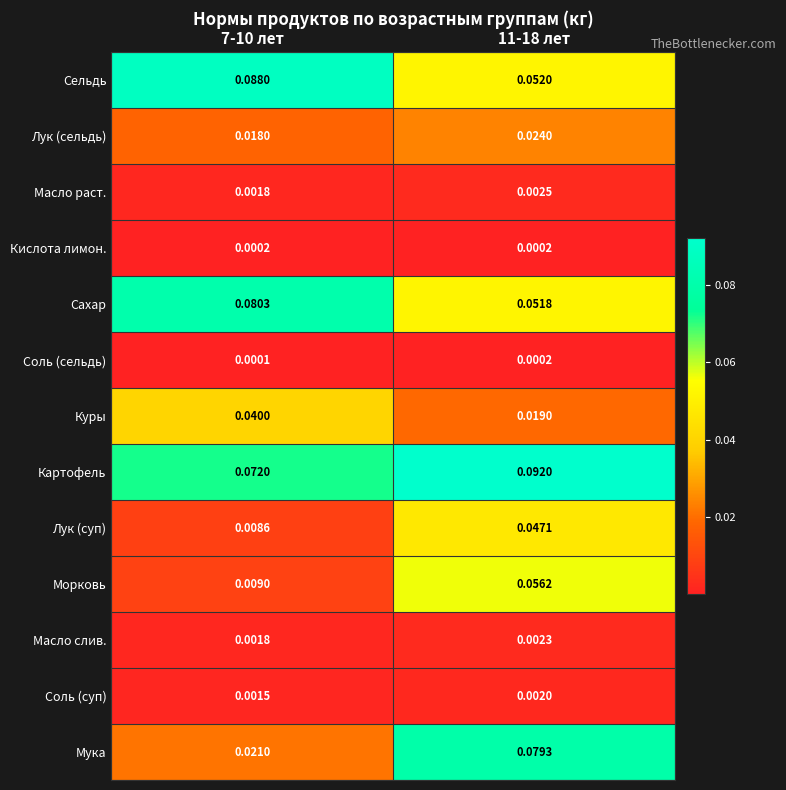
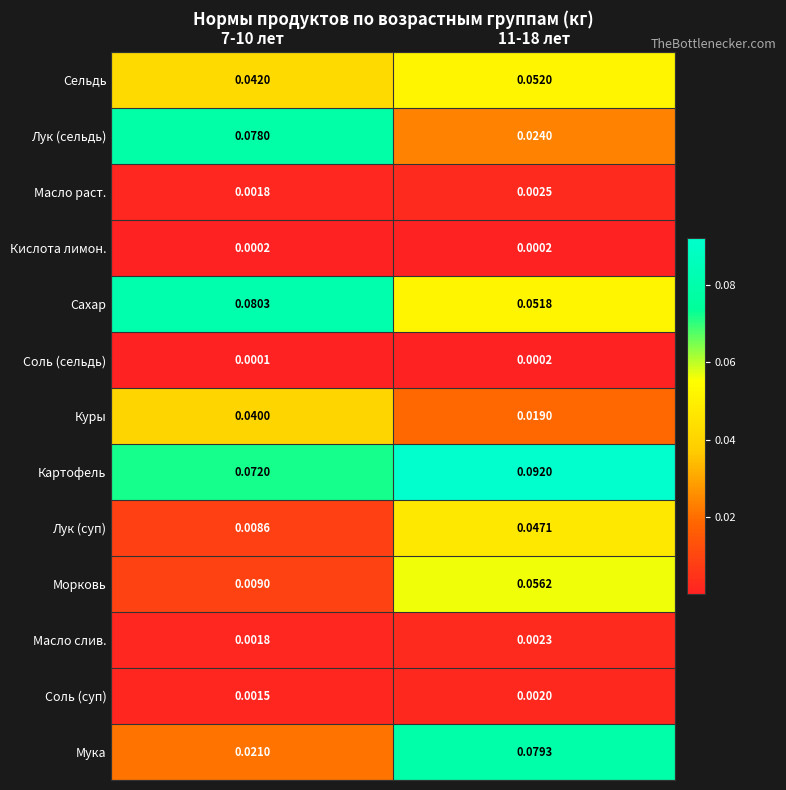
  {
    "Сельдь": {
-     "7-10 лет": 0.0880,
+     "7-10 лет": 0.0420,
      "11-18 лет": 0.0520
    },
    "Лук (сельдь)": {
-     "7-10 лет": 0.0180,
+     "7-10 лет": 0.0780,
      "11-18 лет": 0.0240
    },
    "Масло раст.": {
      "7-10 лет": 0.0018,
      "11-18 лет": 0.0025
    },
    "Кислота лимон.": {
      "7-10 лет": 0.0002,
      "11-18 лет": 0.0002
    },
    "Сахар": {
      "7-10 лет": 0.0803,
      "11-18 лет": 0.0518
    },
    "Соль (сельдь)": {
      "7-10 лет": 0.0001,
      "11-18 лет": 0.0002
    },
    "Куры": {
      "7-10 лет": 0.0400,
      "11-18 лет": 0.0190
    },
    "Картофель": {
      "7-10 лет": 0.0720,
      "11-18 лет": 0.0920
    },
    "Лук (суп)": {
      "7-10 лет": 0.0086,
      "11-18 лет": 0.0471
    },
    "Морковь": {
      "7-10 лет": 0.0090,
      "11-18 лет": 0.0562
    },
    "Масло слив.": {
      "7-10 лет": 0.0018,
      "11-18 лет": 0.0023
    },
    "Соль (суп)": {
      "7-10 лет": 0.0015,
      "11-18 лет": 0.0020
    },
    "Мука": {
      "7-10 лет": 0.0210,
      "11-18 лет": 0.0793
    }
  }
